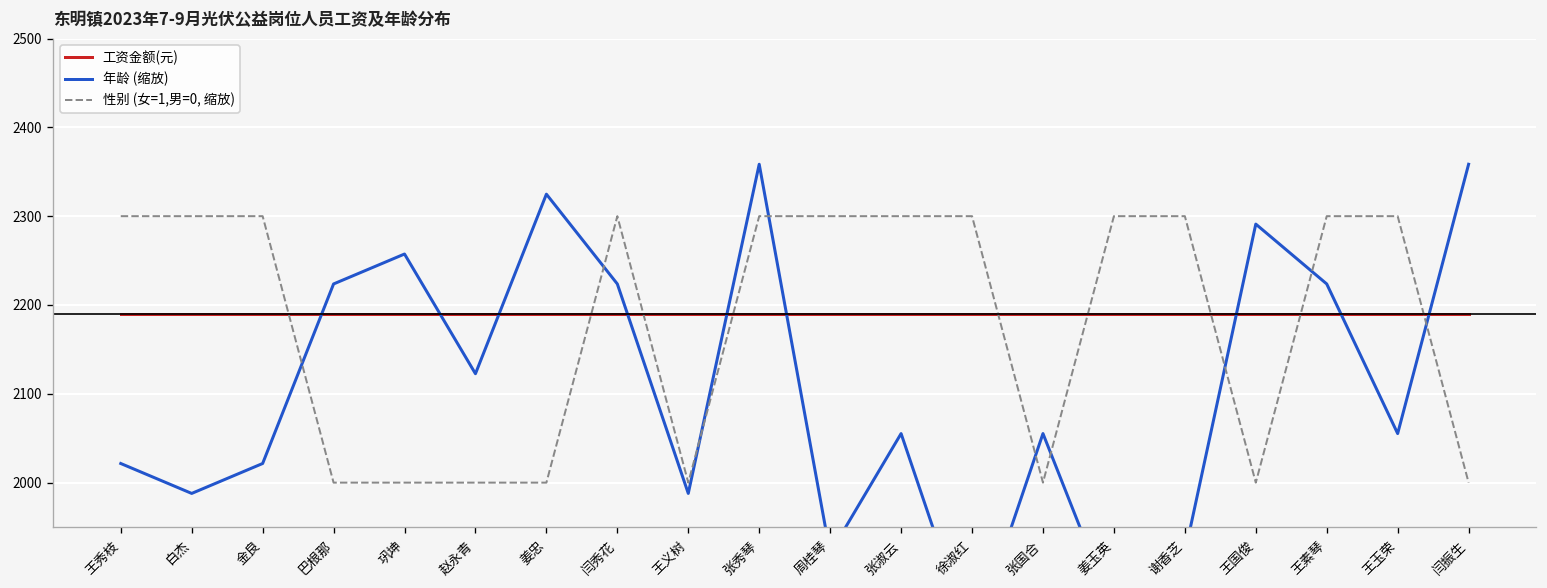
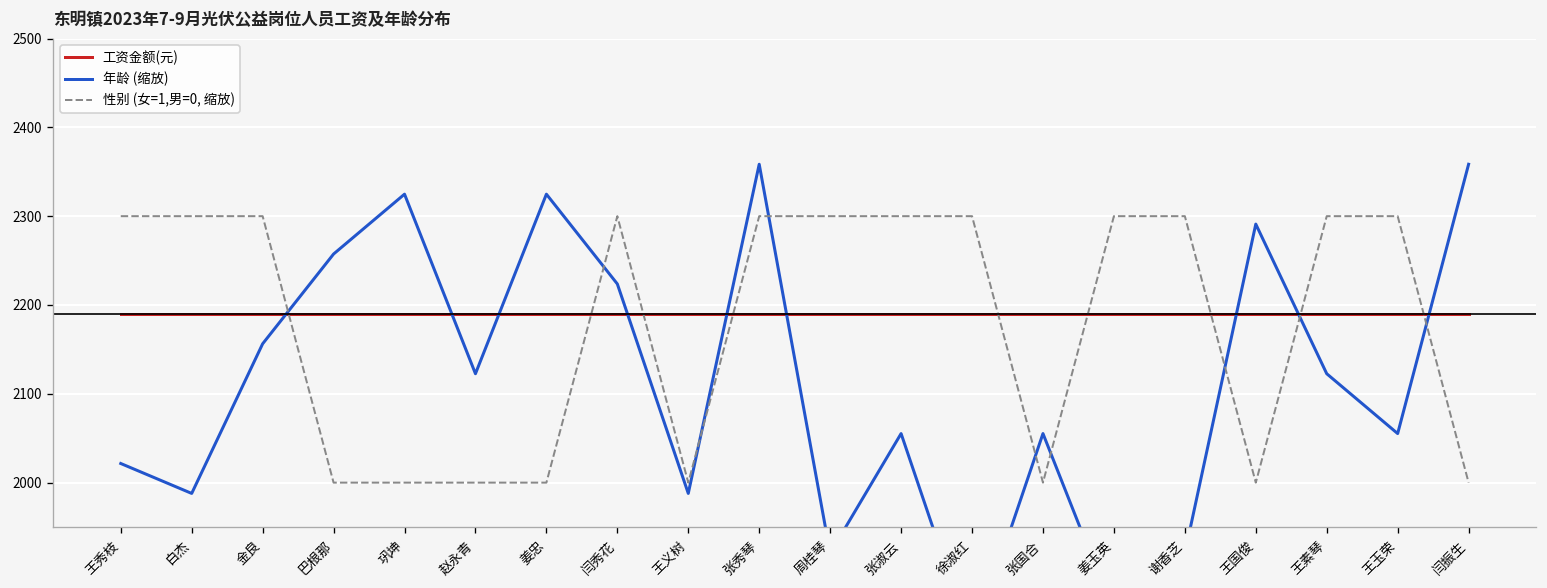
  {
    "工资金额(元)": {
      "王秀枝": 2190,
      "白杰": 2190,
      "金良": 2190,
      "巴根那": 2190,
      "巩坤": 2190,
      "赵永青": 2190,
      "姜忠": 2190,
      "闫秀花": 2190,
      "王义树": 2190,
      "张秀琴": 2190,
      "周桂琴": 2190,
      "张淑云": 2190,
      "徐淑红": 2190,
      "张国合": 2190,
      "姜玉英": 2190,
      "谢香芝": 2190,
      "王国俊": 2190,
      "王素琴": 2190,
      "王玉荣": 2190,
      "闫振生": 2190
    },
    "年龄 (缩放)": {
      "王秀枝": 2020,
      "白杰": 1990,
-     "金良": 2020,
-     "巴根那": 2220,
-     "巩坤": 2260,
+     "金良": 2160,
+     "巴根那": 2260,
+     "巩坤": 2320,
      "赵永青": 2120,
      "姜忠": 2320,
      "闫秀花": 2220,
      "王义树": 1990,
      "张秀琴": 2360,
      "张淑云": 2060,
      "张国合": 2060,
      "王国俊": 2290,
-     "王素琴": 2220,
+     "王素琴": 2120,
      "王玉荣": 2060,
      "闫振生": 2360
    },
    "性别 (女=1,男=0, 缩放)": {
      "王秀枝": 2300,
      "白杰": 2300,
      "金良": 2300,
      "巴根那": 2000,
      "巩坤": 2000,
      "赵永青": 2000,
      "姜忠": 2000,
      "闫秀花": 2300,
      "王义树": 2000,
      "张秀琴": 2300,
      "周桂琴": 2300,
      "张淑云": 2300,
      "徐淑红": 2300,
      "张国合": 2000,
      "姜玉英": 2300,
      "谢香芝": 2300,
      "王国俊": 2000,
      "王素琴": 2300,
      "王玉荣": 2300,
      "闫振生": 2000
    }
  }
